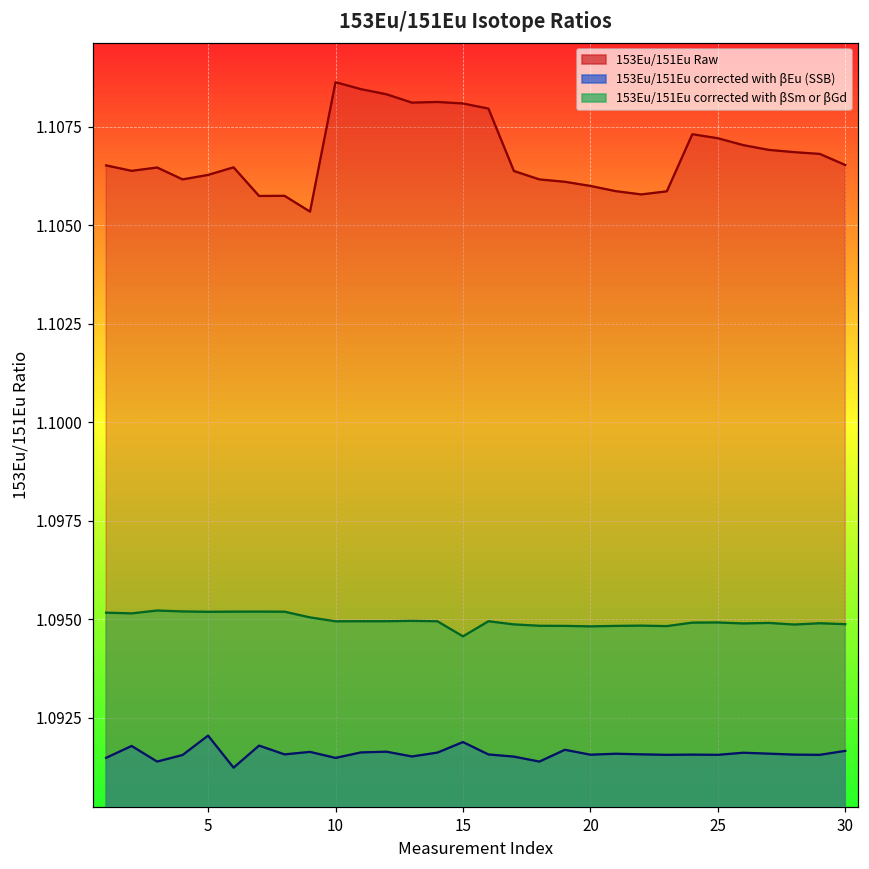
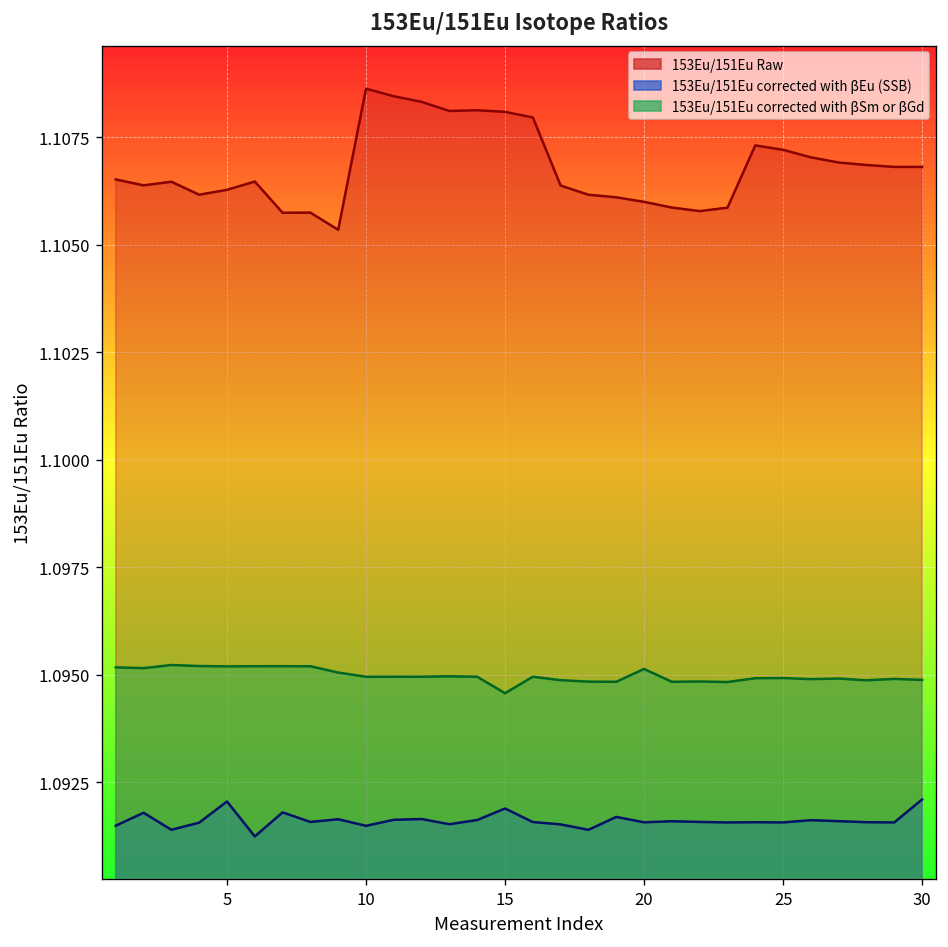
  {
    "153Eu/151Eu Raw": {
      "5": 1.1063,
      "10": 1.1086,
      "15": 1.1081,
      "20": 1.1060,
      "25": 1.1072,
-     "30": 1.1065
+     "30": 1.1068
    },
    "153Eu/151Eu corrected with βEu (SSB)": {
      "5": 1.0921,
      "10": 1.0915,
      "15": 1.0919,
      "20": 1.0916,
      "25": 1.0916,
-     "30": 1.0917
+     "30": 1.0921
    },
    "153Eu/151Eu corrected with βSm or βGd": {
      "5": 1.0952,
      "10": 1.0950,
      "15": 1.0946,
-     "20": 1.0948,
+     "20": 1.0951,
      "25": 1.0949,
      "30": 1.0949
    }
  }
